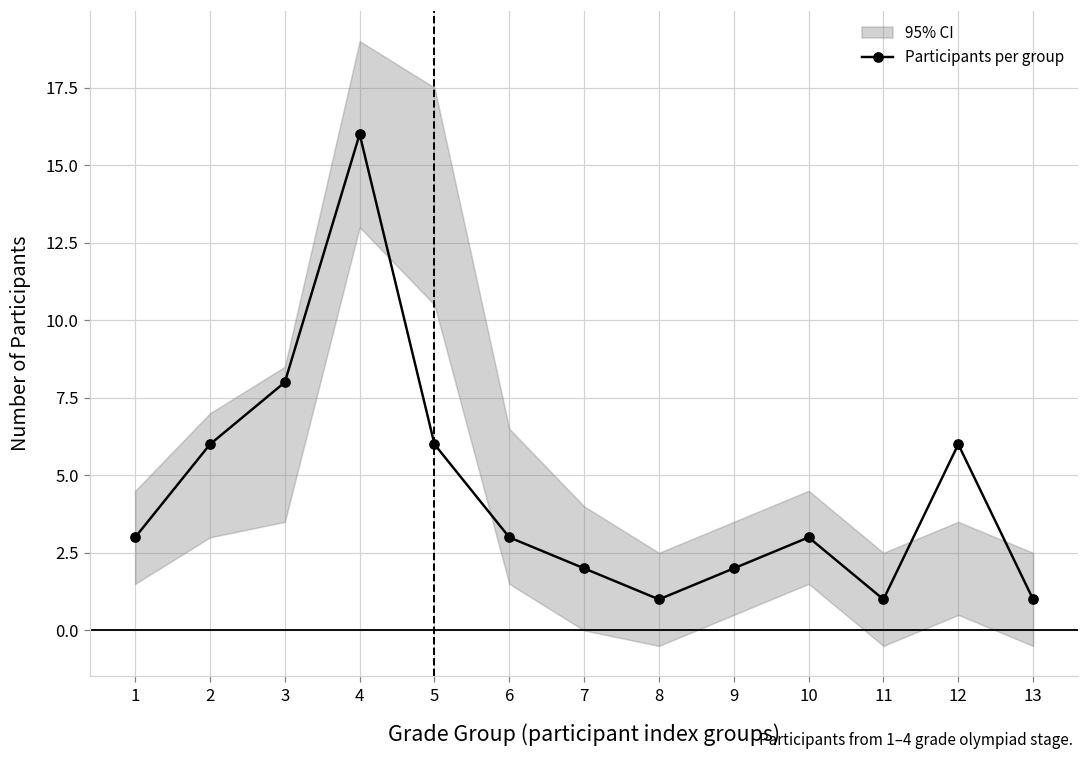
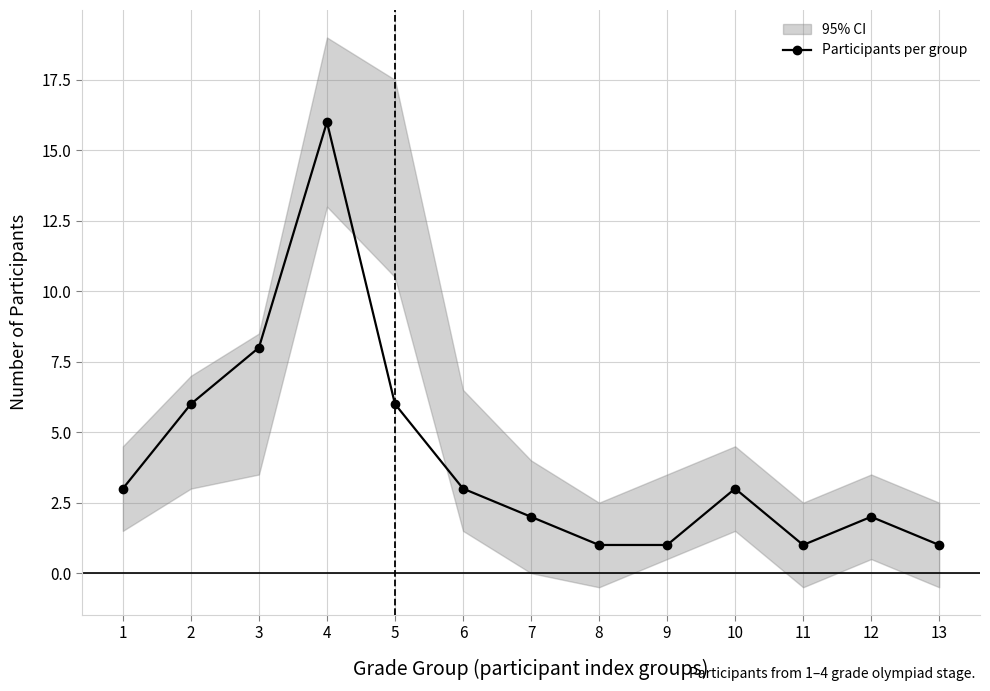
  {
    "Participants per group": {
      "1": 3,
      "2": 6,
      "3": 8,
      "4": 16,
      "5": 6,
      "6": 3,
      "7": 2,
      "8": 1,
-     "9": 2,
+     "9": 1,
      "10": 3,
      "11": 1,
-     "12": 6,
+     "12": 2,
      "13": 1
    }
  }
